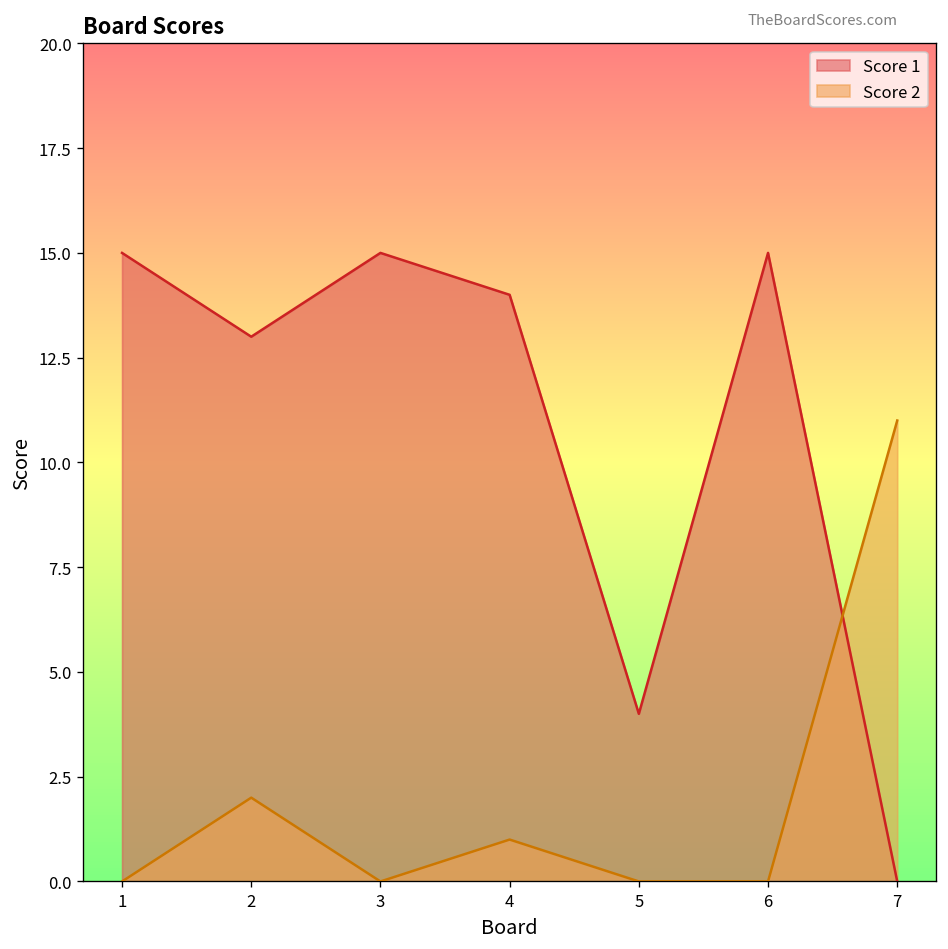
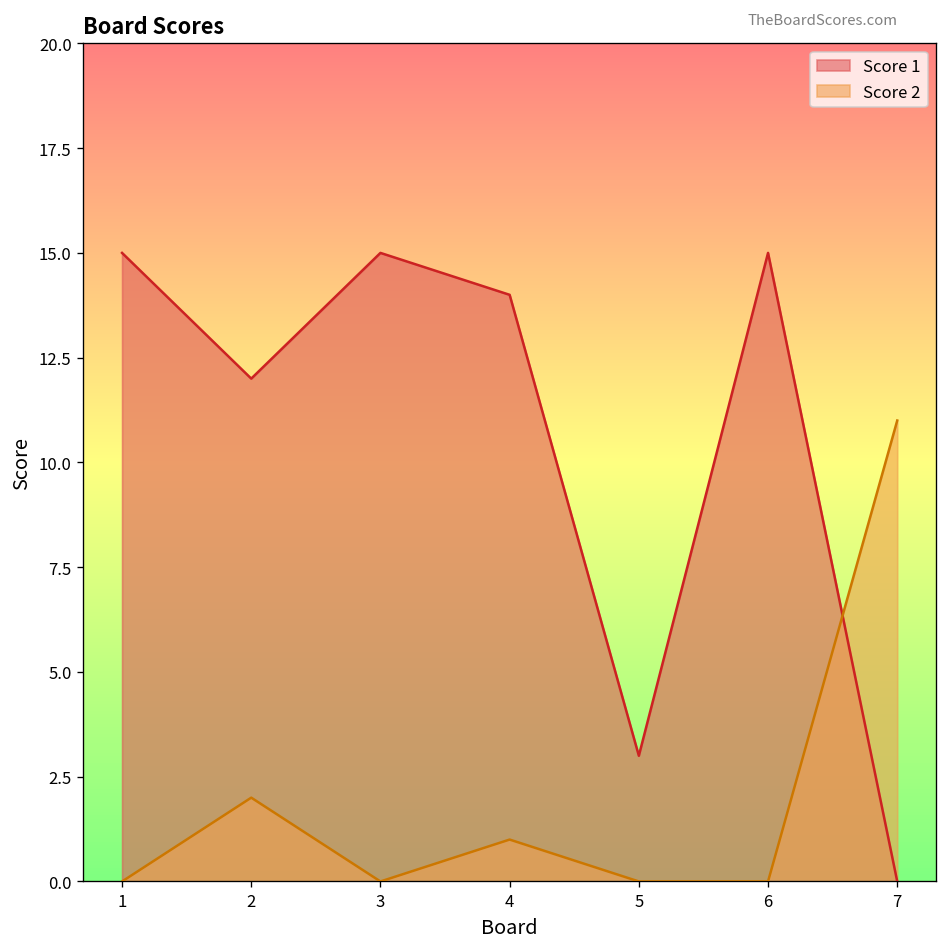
  {
    "Score 1": {
      "1": 15,
-     "2": 13,
+     "2": 12,
      "3": 15,
      "4": 14,
-     "5": 4,
+     "5": 3,
      "6": 15,
      "7": 0
    },
    "Score 2": {
      "1": 0,
      "2": 2,
      "3": 0,
      "4": 1,
      "5": 0,
      "6": 0,
      "7": 11
    }
  }
